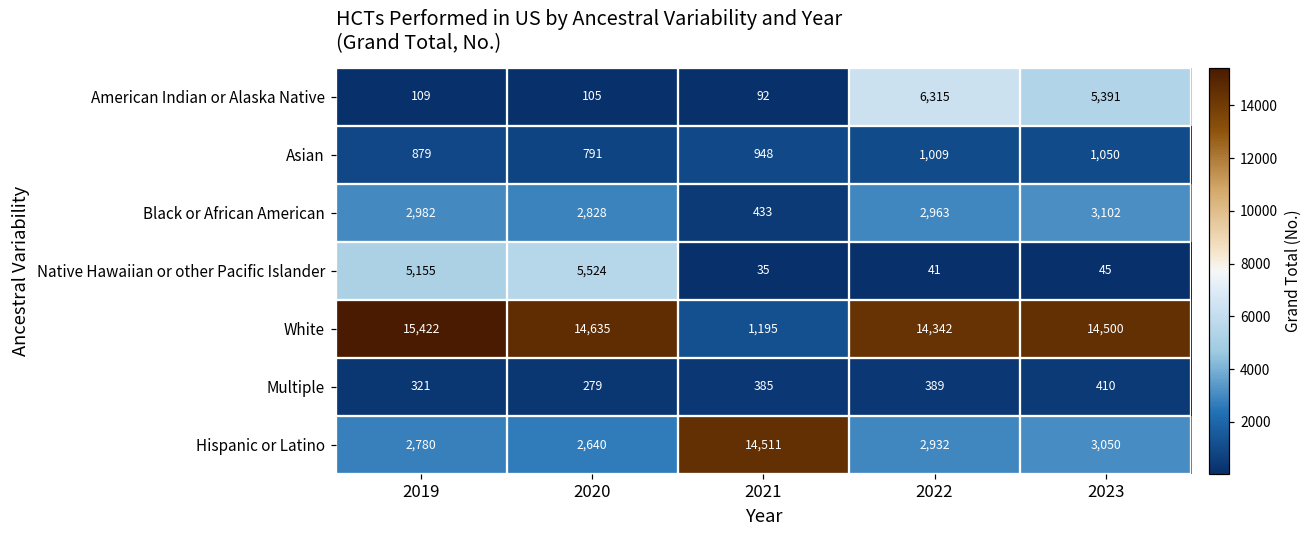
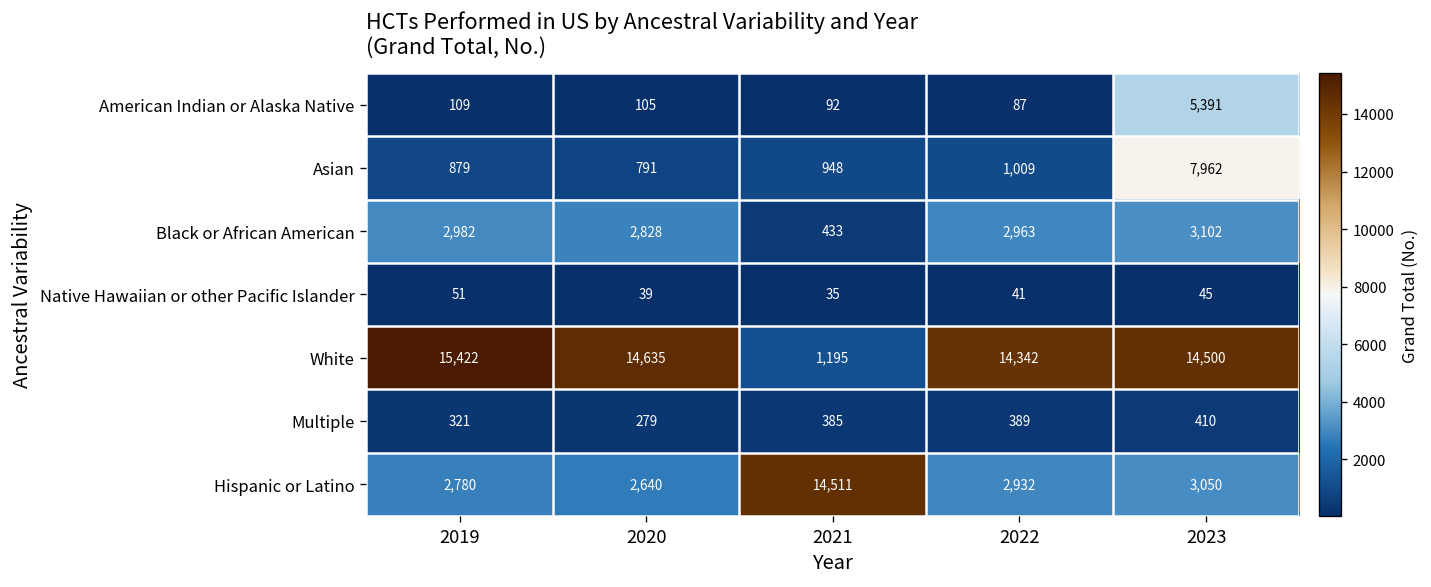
  {
    "American Indian or Alaska Native": {
      "2019": "109",
      "2020": "105",
      "2021": "92",
-     "2022": "6,315",
+     "2022": "87",
      "2023": "5,391"
    },
    "Asian": {
      "2019": "879",
      "2020": "791",
      "2021": "948",
      "2022": "1,009",
-     "2023": "1,050"
+     "2023": "7,962"
    },
    "Black or African American": {
      "2019": "2,982",
      "2020": "2,828",
      "2021": "433",
      "2022": "2,963",
      "2023": "3,102"
    },
    "Native Hawaiian or other Pacific Islander": {
-     "2019": "5,155",
-     "2020": "5,524",
+     "2019": "51",
+     "2020": "39",
      "2021": "35",
      "2022": "41",
      "2023": "45"
    },
    "White": {
      "2019": "15,422",
      "2020": "14,635",
      "2021": "1,195",
      "2022": "14,342",
      "2023": "14,500"
    },
    "Multiple": {
      "2019": "321",
      "2020": "279",
      "2021": "385",
      "2022": "389",
      "2023": "410"
    },
    "Hispanic or Latino": {
      "2019": "2,780",
      "2020": "2,640",
      "2021": "14,511",
      "2022": "2,932",
      "2023": "3,050"
    }
  }
